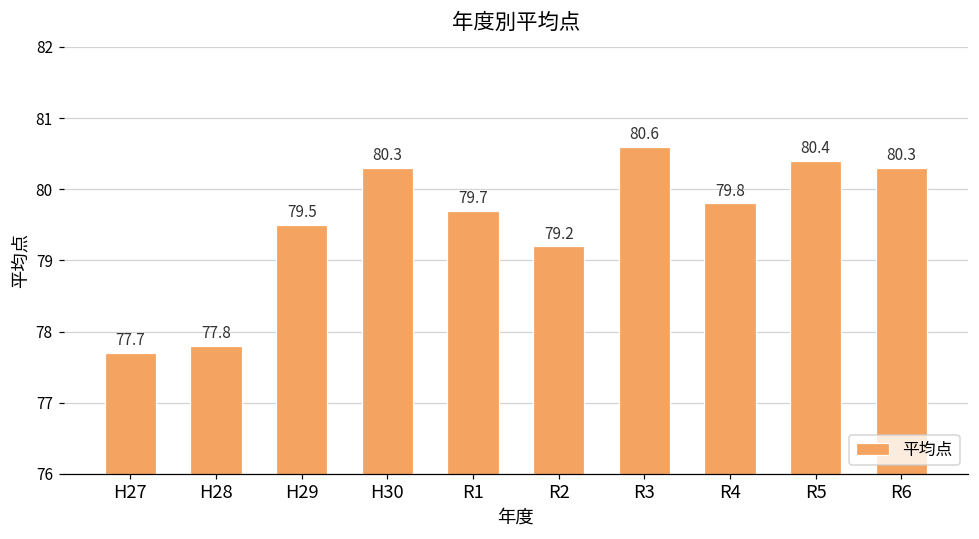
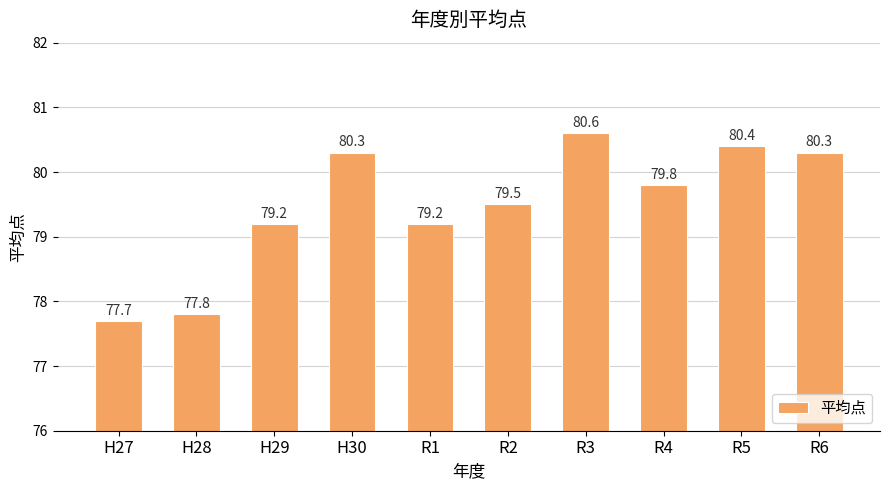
  {
    "H27": 77.7,
    "H28": 77.8,
-   "H29": 79.5,
+   "H29": 79.2,
    "H30": 80.3,
-   "R1": 79.7,
-   "R2": 79.2,
+   "R1": 79.2,
+   "R2": 79.5,
    "R3": 80.6,
    "R4": 79.8,
    "R5": 80.4,
    "R6": 80.3
  }
